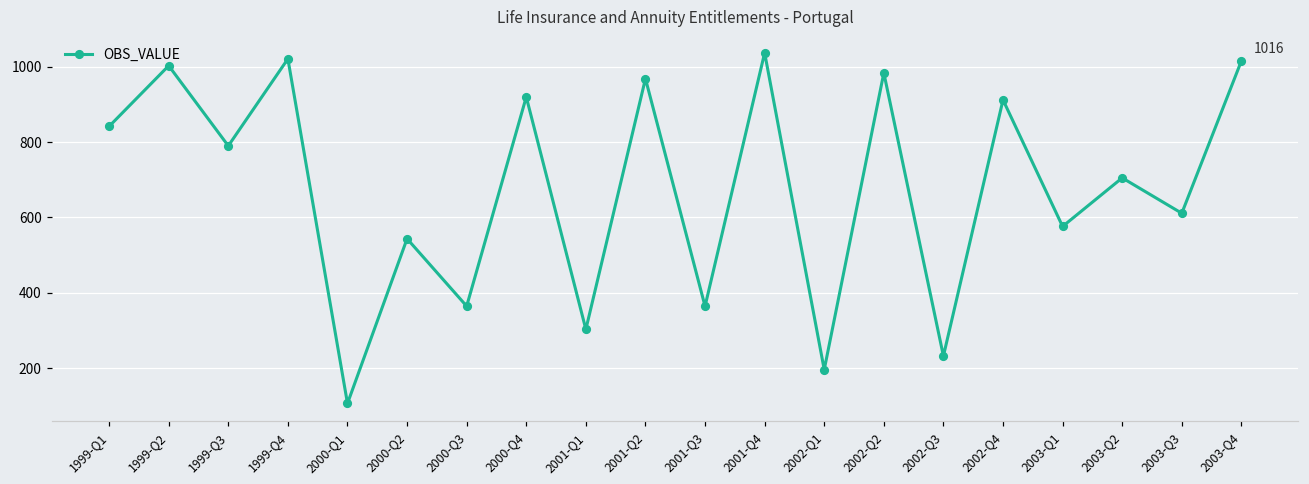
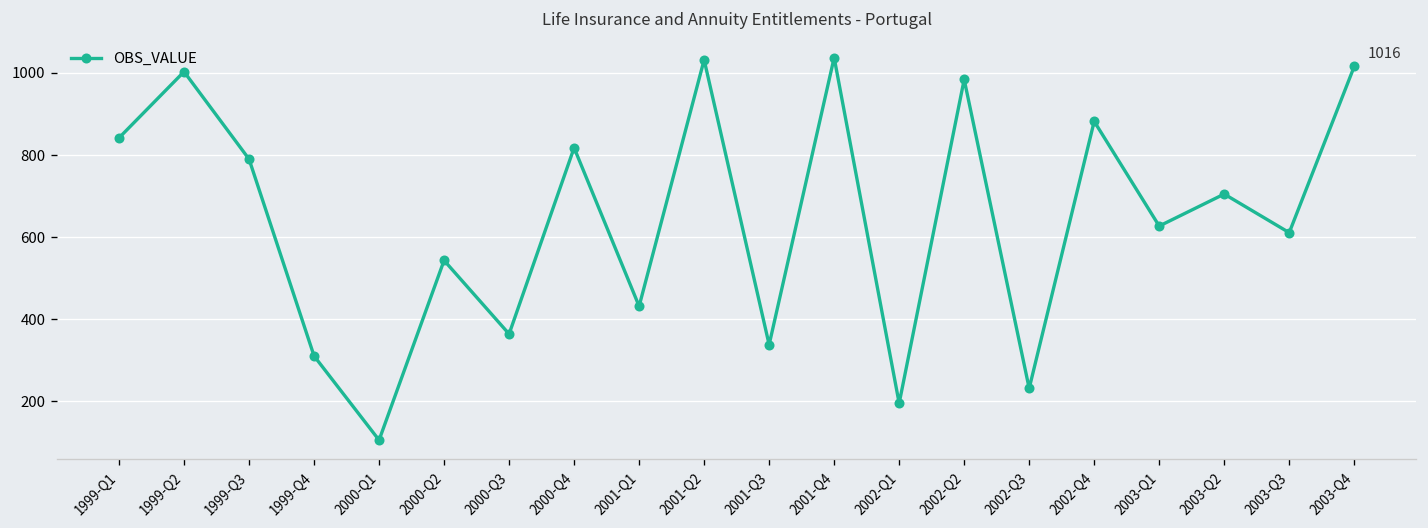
  {
    "1999-Q1": 840,
    "1999-Q2": 1000,
    "1999-Q3": 790,
-   "1999-Q4": 1020,
+   "1999-Q4": 310,
    "2000-Q1": 110,
    "2000-Q2": 540,
    "2000-Q3": 360,
-   "2000-Q4": 920,
-   "2001-Q1": 300,
-   "2001-Q2": 970,
-   "2001-Q3": 360,
+   "2000-Q4": 820,
+   "2001-Q1": 430,
+   "2001-Q2": 1030,
+   "2001-Q3": 340,
    "2001-Q4": 1040,
    "2002-Q1": 200,
    "2002-Q2": 980,
    "2002-Q3": 230,
-   "2002-Q4": 910,
-   "2003-Q1": 580,
+   "2002-Q4": 880,
+   "2003-Q1": 630,
    "2003-Q2": 710,
    "2003-Q3": 610
  }
